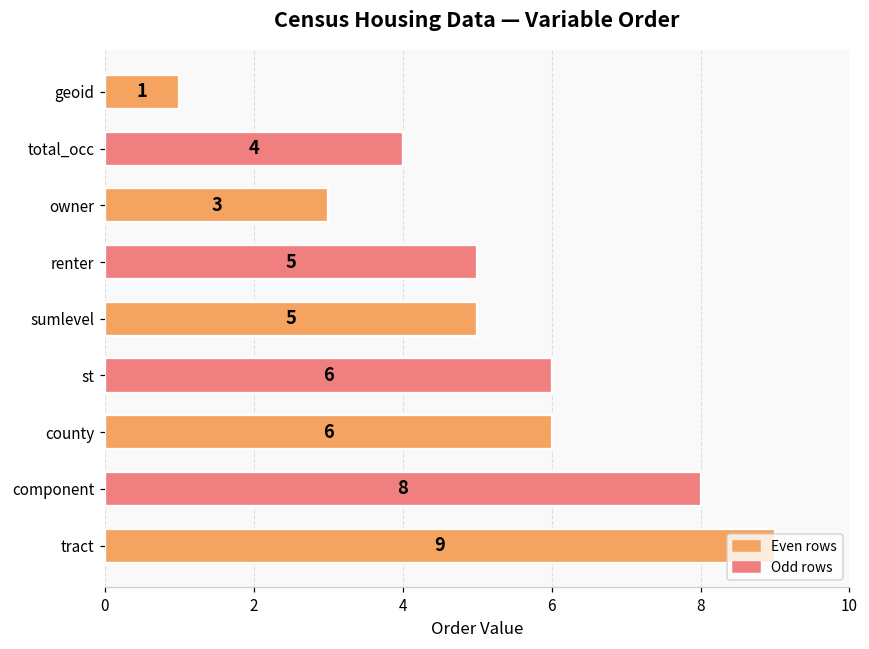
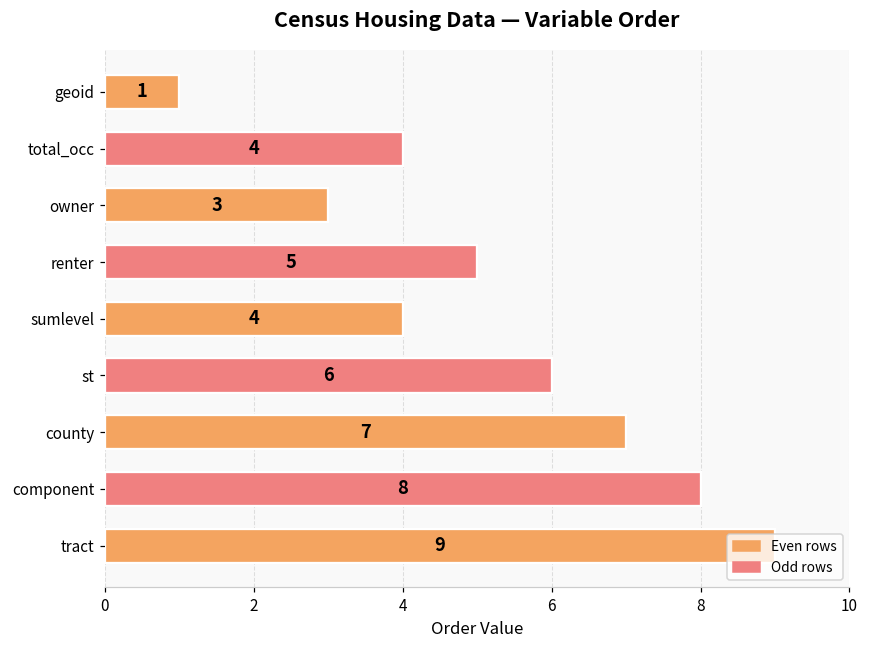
  {
    "geoid": 1,
    "total_occ": 4,
    "owner": 3,
    "renter": 5,
-   "sumlevel": 5,
+   "sumlevel": 4,
    "st": 6,
-   "county": 6,
+   "county": 7,
    "component": 8
  }
